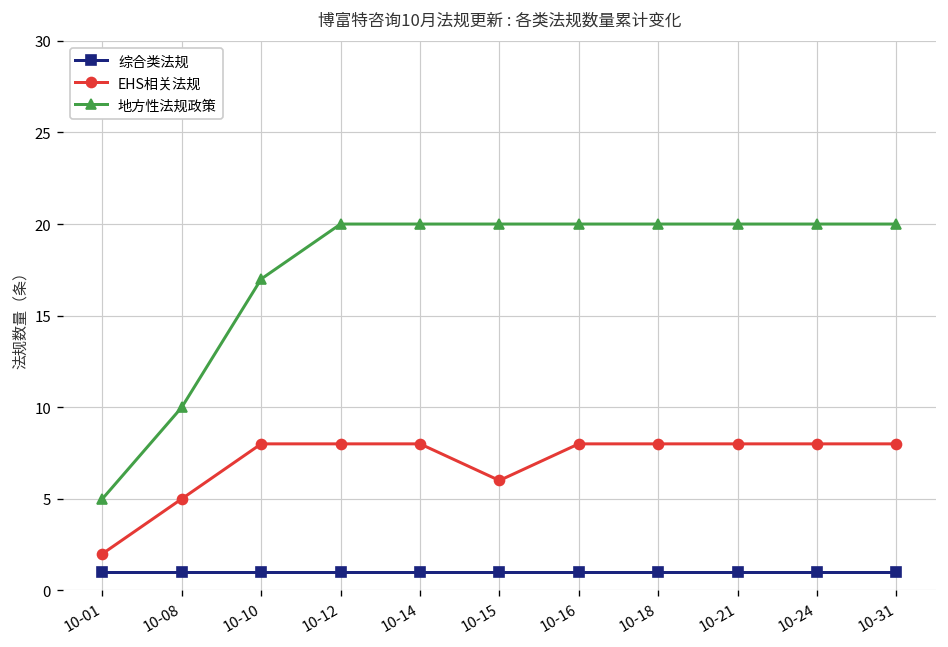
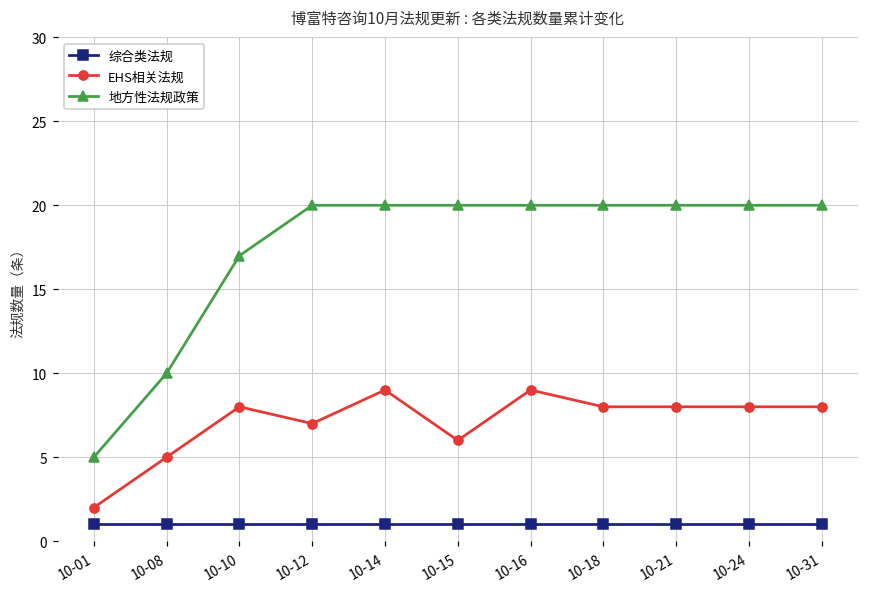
  {
    "综合类法规": {
      "10-01": 1,
      "10-08": 1,
      "10-10": 1,
      "10-12": 1,
      "10-14": 1,
      "10-15": 1,
      "10-16": 1,
      "10-18": 1,
      "10-21": 1,
      "10-24": 1,
      "10-31": 1
    },
    "EHS相关法规": {
      "10-01": 2,
      "10-08": 5,
      "10-10": 8,
-     "10-12": 8,
-     "10-14": 8,
+     "10-12": 7,
+     "10-14": 9,
      "10-15": 6,
-     "10-16": 8,
+     "10-16": 9,
      "10-18": 8,
      "10-21": 8,
      "10-24": 8,
      "10-31": 8
    },
    "地方性法规政策": {
      "10-01": 5,
      "10-08": 10,
      "10-10": 17,
      "10-12": 20,
      "10-14": 20,
      "10-15": 20,
      "10-16": 20,
      "10-18": 20,
      "10-21": 20,
      "10-24": 20,
      "10-31": 20
    }
  }
